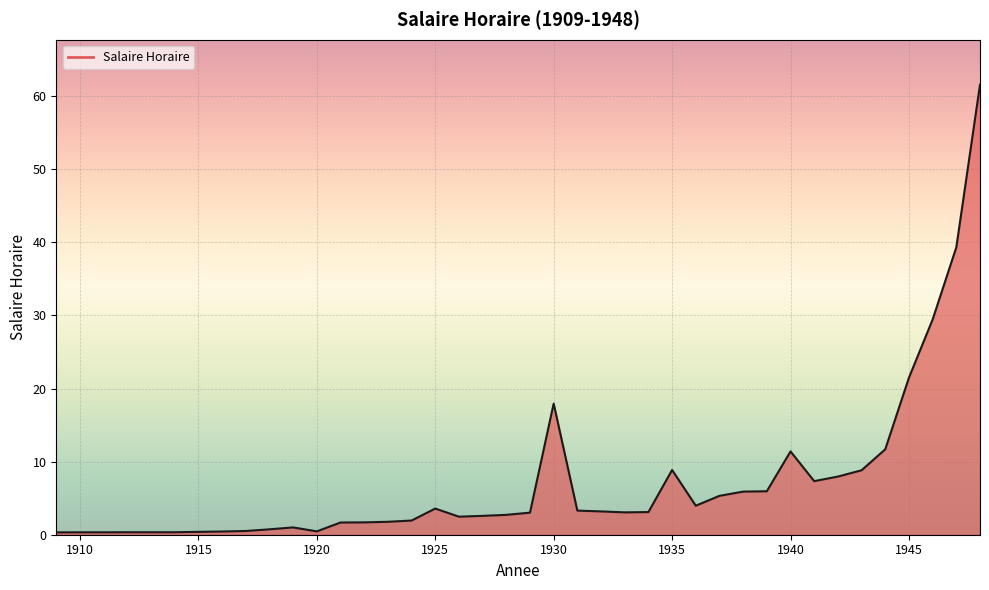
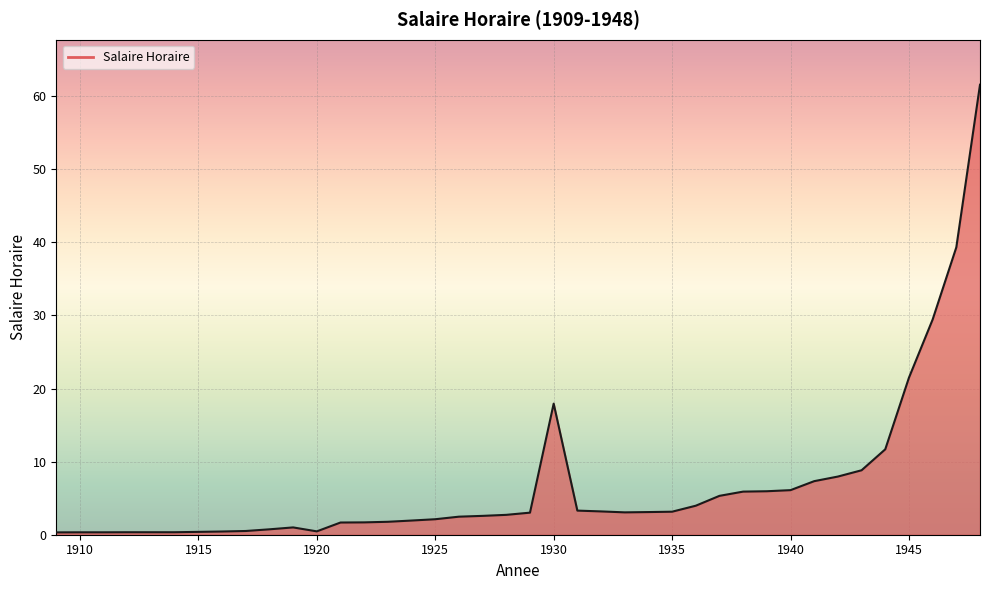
  {
    "1910": 0,
    "1915": 0,
    "1920": 0,
-   "1925": 4,
+   "1925": 2,
    "1930": 18,
-   "1935": 9,
-   "1940": 11,
+   "1935": 3,
+   "1940": 6,
    "1945": 21
  }
